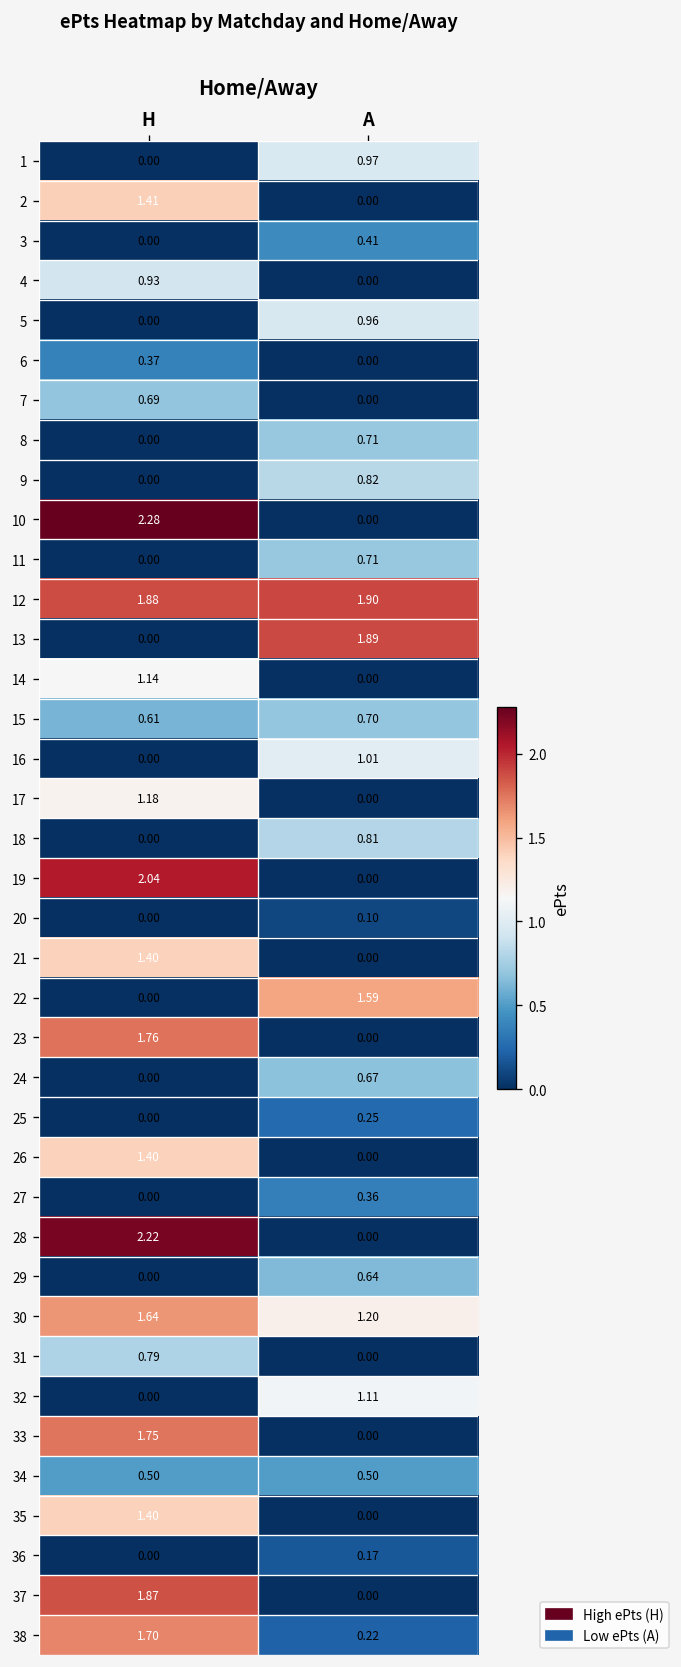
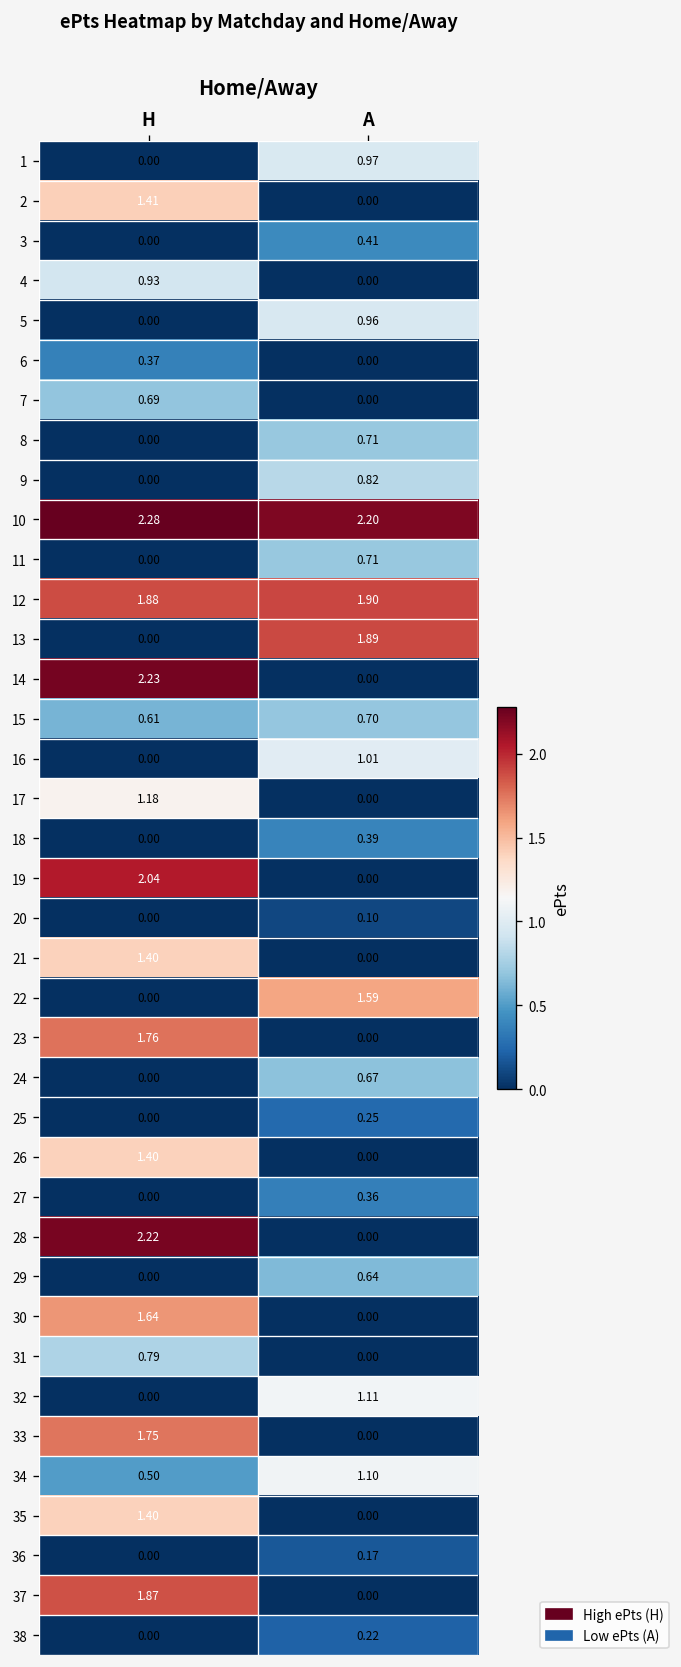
  {
    "1": {
      "H": 0.00,
      "A": 0.97
    },
    "2": {
      "H": 1.41,
      "A": 0.00
    },
    "3": {
      "H": 0.00,
      "A": 0.41
    },
    "4": {
      "H": 0.93,
      "A": 0.00
    },
    "5": {
      "H": 0.00,
      "A": 0.96
    },
    "6": {
      "H": 0.37,
      "A": 0.00
    },
    "7": {
      "H": 0.69,
      "A": 0.00
    },
    "8": {
      "H": 0.00,
      "A": 0.71
    },
    "9": {
      "H": 0.00,
      "A": 0.82
    },
    "10": {
      "H": 2.28,
-     "A": 0.00
+     "A": 2.20
    },
    "11": {
      "H": 0.00,
      "A": 0.71
    },
    "12": {
      "H": 1.88,
      "A": 1.90
    },
    "13": {
      "H": 0.00,
      "A": 1.89
    },
    "14": {
-     "H": 1.14,
+     "H": 2.23,
      "A": 0.00
    },
    "15": {
      "H": 0.61,
      "A": 0.70
    },
    "16": {
      "H": 0.00,
      "A": 1.01
    },
    "17": {
      "H": 1.18,
      "A": 0.00
    },
    "18": {
      "H": 0.00,
-     "A": 0.81
+     "A": 0.39
    },
    "19": {
      "H": 2.04,
      "A": 0.00
    },
    "20": {
      "H": 0.00,
      "A": 0.10
    },
    "21": {
      "H": 1.40,
      "A": 0.00
    },
    "22": {
      "H": 0.00,
      "A": 1.59
    },
    "23": {
      "H": 1.76,
      "A": 0.00
    },
    "24": {
      "H": 0.00,
      "A": 0.67
    },
    "25": {
      "H": 0.00,
      "A": 0.25
    },
    "26": {
      "H": 1.40,
      "A": 0.00
    },
    "27": {
      "H": 0.00,
      "A": 0.36
    },
    "28": {
      "H": 2.22,
      "A": 0.00
    },
    "29": {
      "H": 0.00,
      "A": 0.64
    },
    "30": {
      "H": 1.64,
-     "A": 1.20
+     "A": 0.00
    },
    "31": {
      "H": 0.79,
      "A": 0.00
    },
    "32": {
      "H": 0.00,
      "A": 1.11
    },
    "33": {
      "H": 1.75,
      "A": 0.00
    },
    "34": {
      "H": 0.50,
-     "A": 0.50
+     "A": 1.10
    },
    "35": {
      "H": 1.40,
      "A": 0.00
    },
    "36": {
      "H": 0.00,
      "A": 0.17
    },
    "37": {
      "H": 1.87,
      "A": 0.00
    },
    "38": {
-     "H": 1.70,
+     "H": 0.00,
      "A": 0.22
    }
  }
